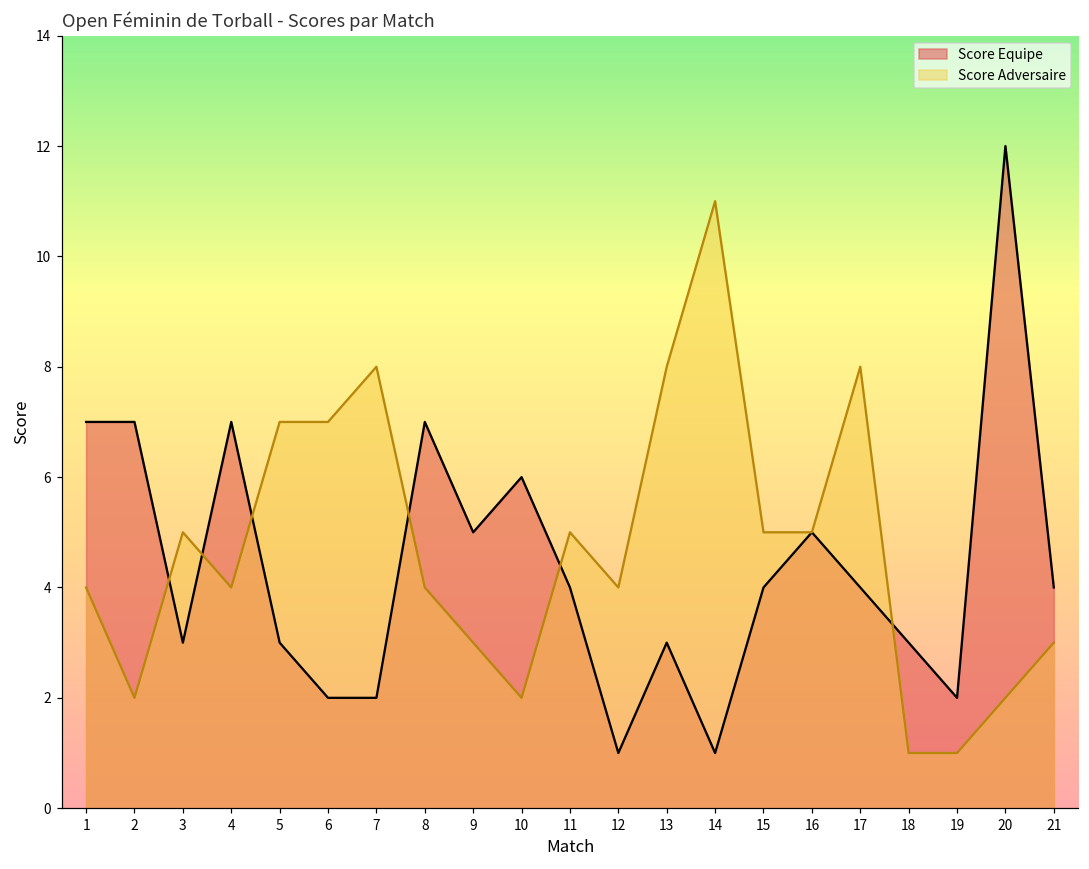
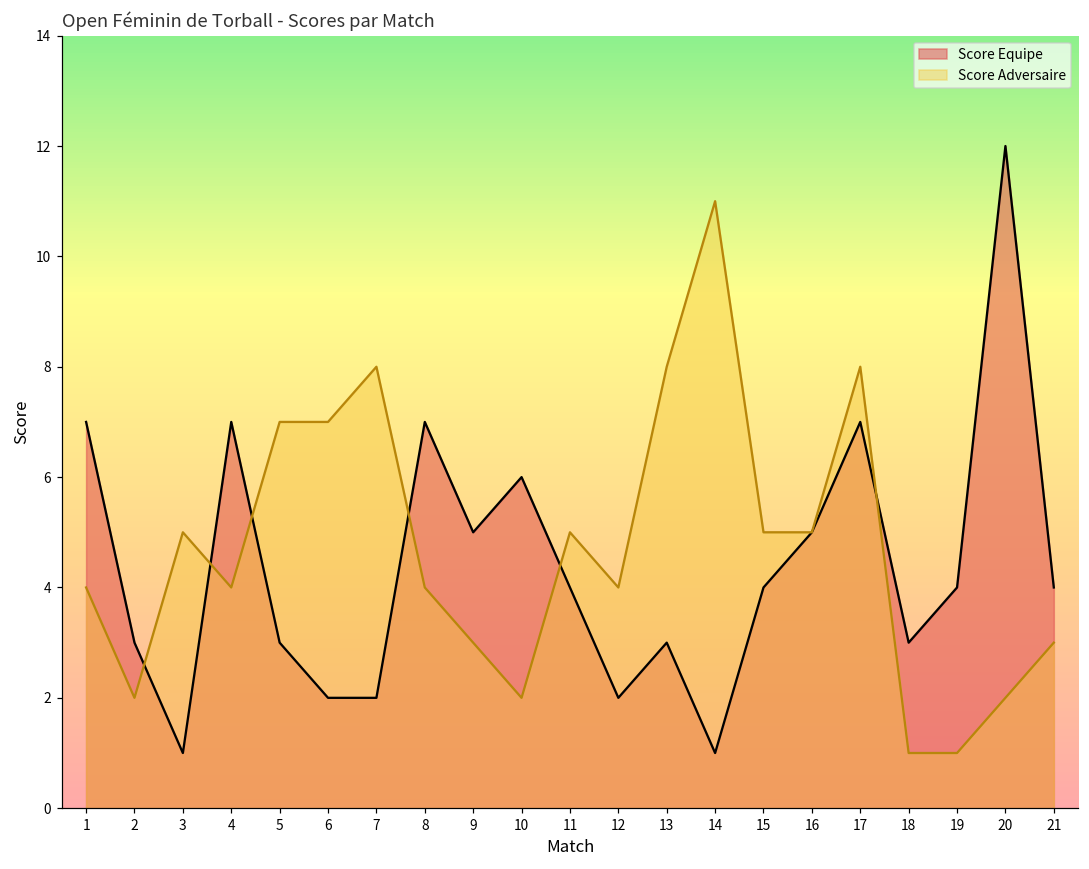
  {
    "Score Equipe": {
      "1": 7,
-     "2": 7,
-     "3": 3,
+     "2": 3,
+     "3": 1,
      "4": 7,
      "5": 3,
      "6": 2,
      "7": 2,
      "8": 7,
      "9": 5,
      "10": 6,
      "11": 4,
-     "12": 1,
+     "12": 2,
      "13": 3,
      "14": 1,
      "15": 4,
-     "17": 4,
+     "17": 7,
      "18": 3,
-     "19": 2,
+     "19": 4,
      "20": 12,
      "21": 4
    },
    "Score Adversaire": {
      "1": 4,
      "2": 2,
      "3": 5,
      "4": 4,
      "5": 7,
      "6": 7,
      "7": 8,
      "8": 4,
      "9": 3,
      "10": 2,
      "11": 5,
      "12": 4,
      "13": 8,
      "14": 11,
      "15": 5,
      "17": 8,
      "18": 1,
      "19": 1,
      "20": 2,
      "21": 3
    }
  }
